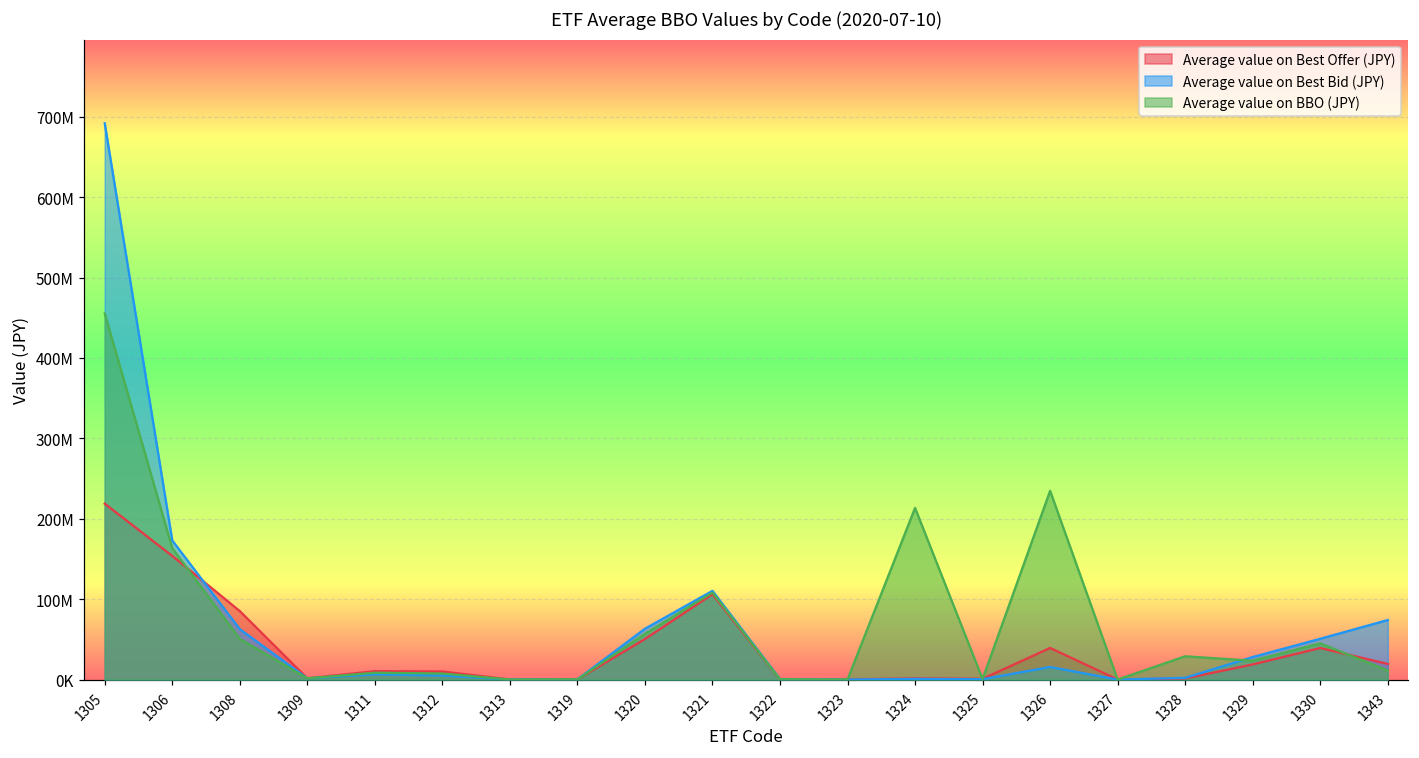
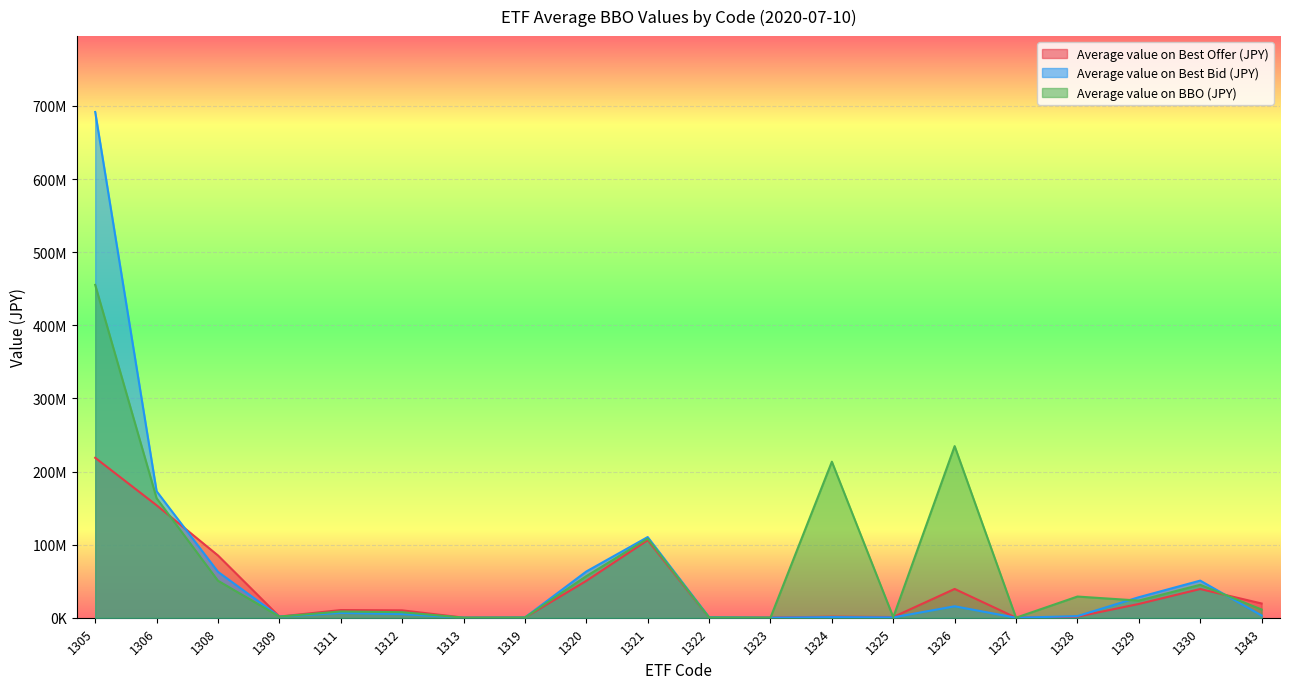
  {
    "Average value on Best Offer (JPY)": {
      "1305": 220000000,
      "1306": 150000000,
      "1308": 90000000,
      "1320": 50000000,
      "1326": 40000000,
      "1329": 20000000,
      "1330": 40000000,
      "1343": 20000000
    },
    "Average value on Best Bid (JPY)": {
      "1305": 690000000,
      "1306": 170000000,
      "1308": 60000000,
      "1320": 60000000,
      "1326": 20000000,
      "1329": 30000000,
      "1330": 50000000,
-     "1343": 70000000
+     "1343": 0
    },
    "Average value on BBO (JPY)": {
      "1305": 460000000,
      "1306": 160000000,
      "1308": 50000000,
      "1320": 60000000,
      "1324": 210000000,
      "1326": 230000000,
      "1328": 30000000,
      "1329": 20000000,
      "1330": 50000000,
      "1343": 10000000
    }
  }
